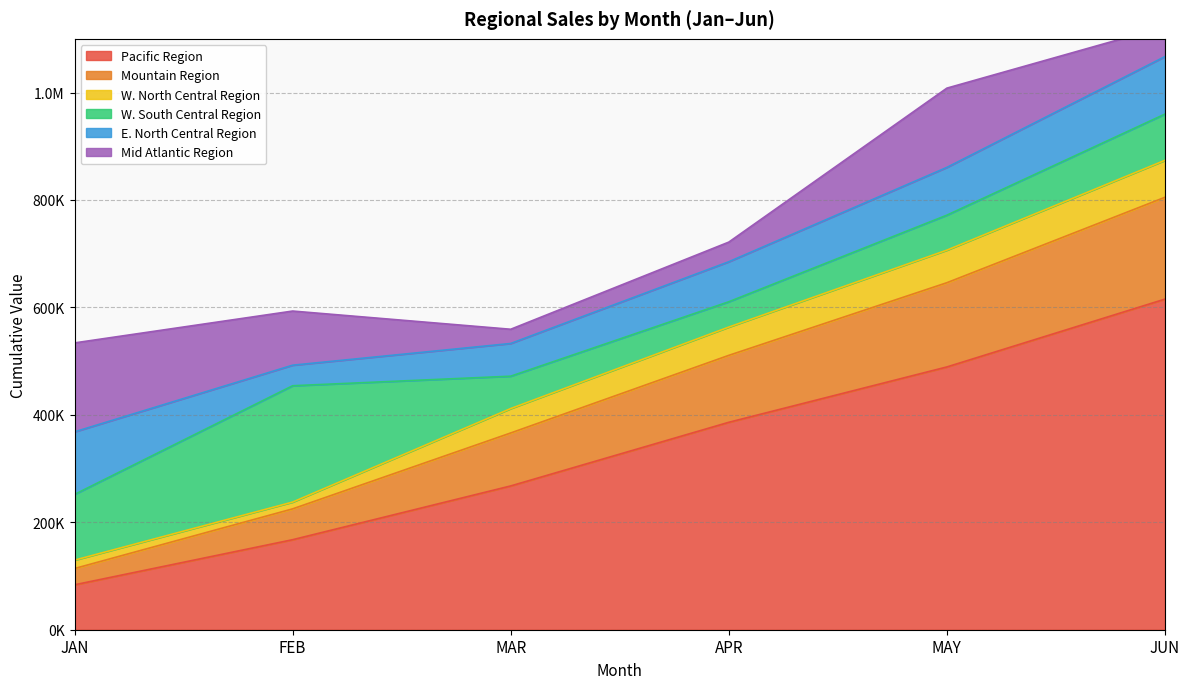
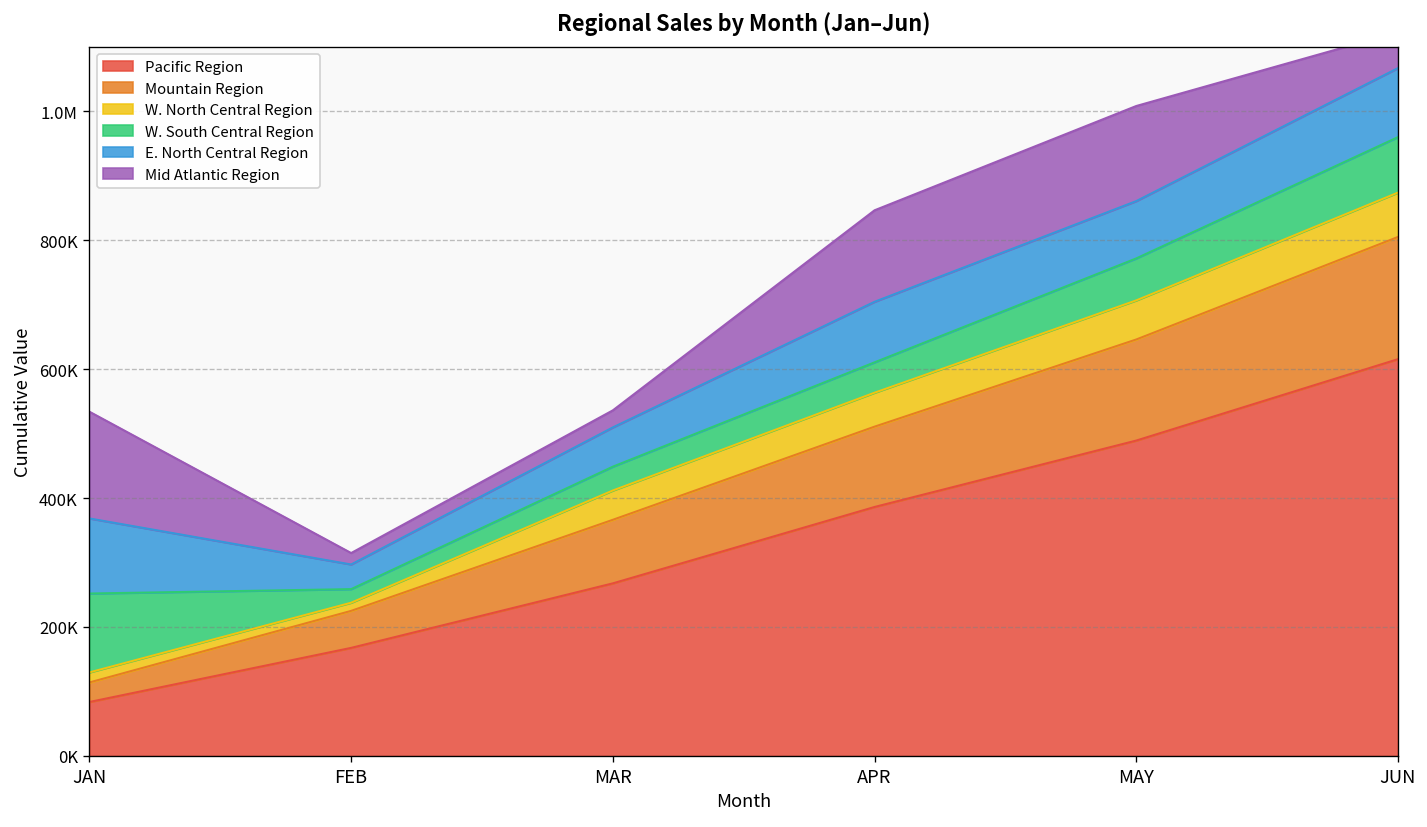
  {
    "W. North Central Region": {
      "JAN": 20000,
      "FEB": 10000,
      "MAR": 50000,
      "APR": 50000,
      "MAY": 60000,
      "JUN": 70000
    },
    "W. South Central Region": {
      "JAN": 120000,
-     "FEB": 220000,
-     "MAR": 60000,
+     "FEB": 20000,
+     "MAR": 40000,
      "APR": 50000,
      "MAY": 70000,
      "JUN": 90000
    },
    "E. North Central Region": {
      "JAN": 120000,
      "FEB": 40000,
      "MAR": 60000,
-     "APR": 70000,
+     "APR": 90000,
      "MAY": 90000,
      "JUN": 110000
    },
    "Mid Atlantic Region": {
      "JAN": 170000,
-     "FEB": 100000,
+     "FEB": 20000,
      "MAR": 30000,
-     "APR": 40000,
+     "APR": 140000,
      "MAY": 150000
    }
  }
